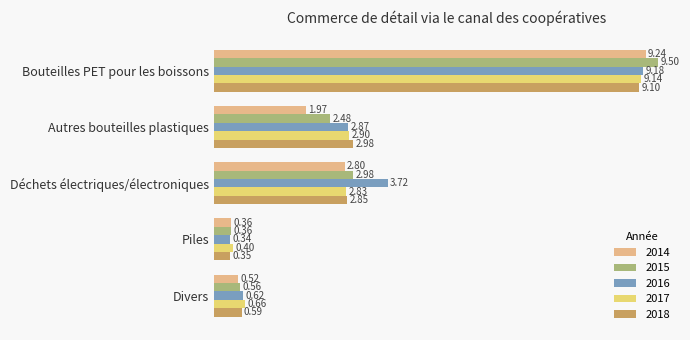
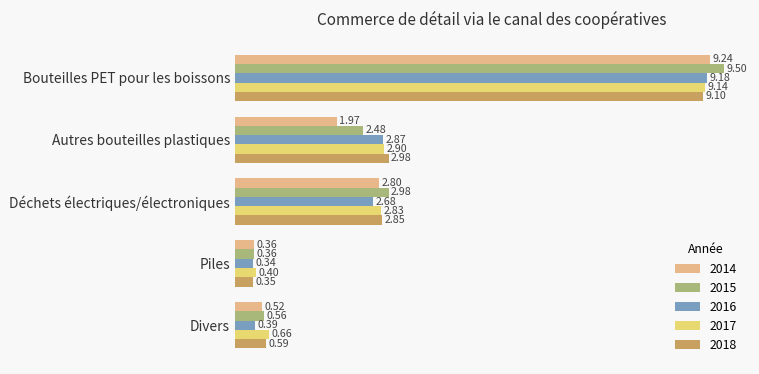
  {
    "2016": {
      "Bouteilles PET pour les boissons": 9.18,
      "Autres bouteilles plastiques": 2.87,
-     "Déchets électriques/électroniques": 3.72,
-     "Divers": 0.62
+     "Déchets électriques/électroniques": 2.68,
+     "Divers": 0.39
    }
  }
